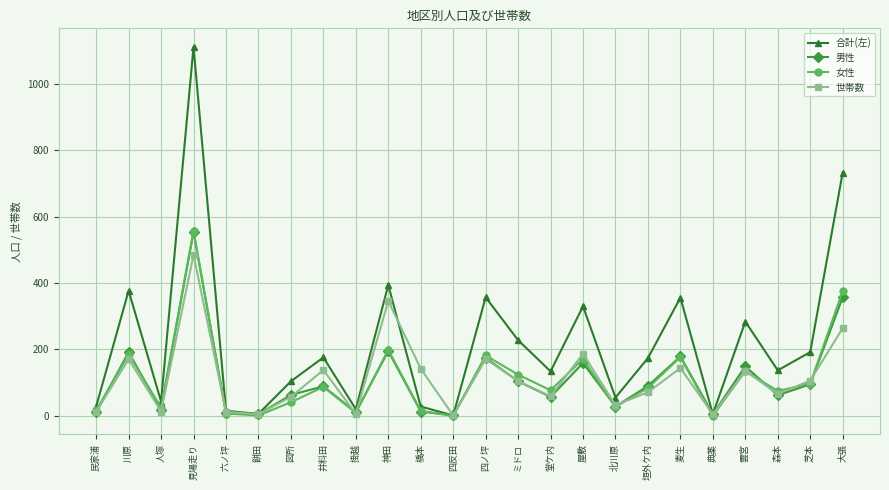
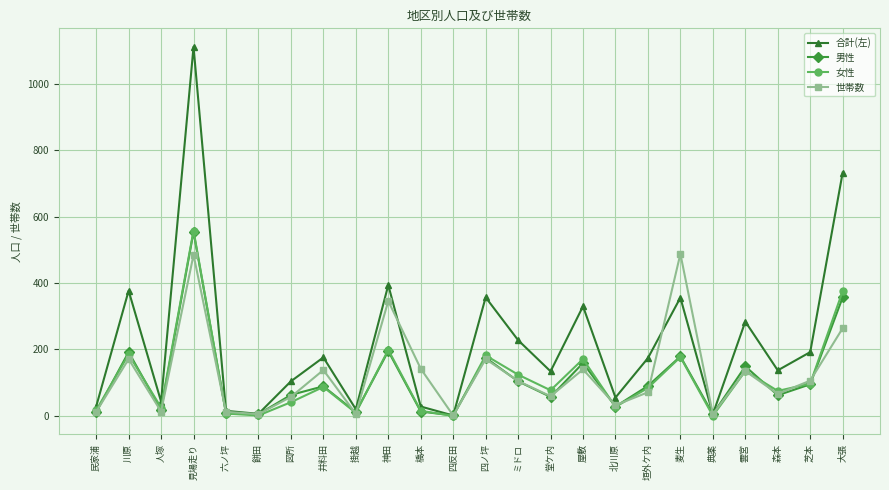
  {
    "世帯数": {
      "川原": 170,
      "見場走り": 490,
      "井料田": 140,
      "神田": 350,
      "橋本": 140,
-     "屋敷": 190,
+     "屋敷": 140,
      "垣外ケ内": 70,
-     "麦生": 140,
+     "麦生": 490,
      "芝本": 110,
      "大張": 260
    }
  }
